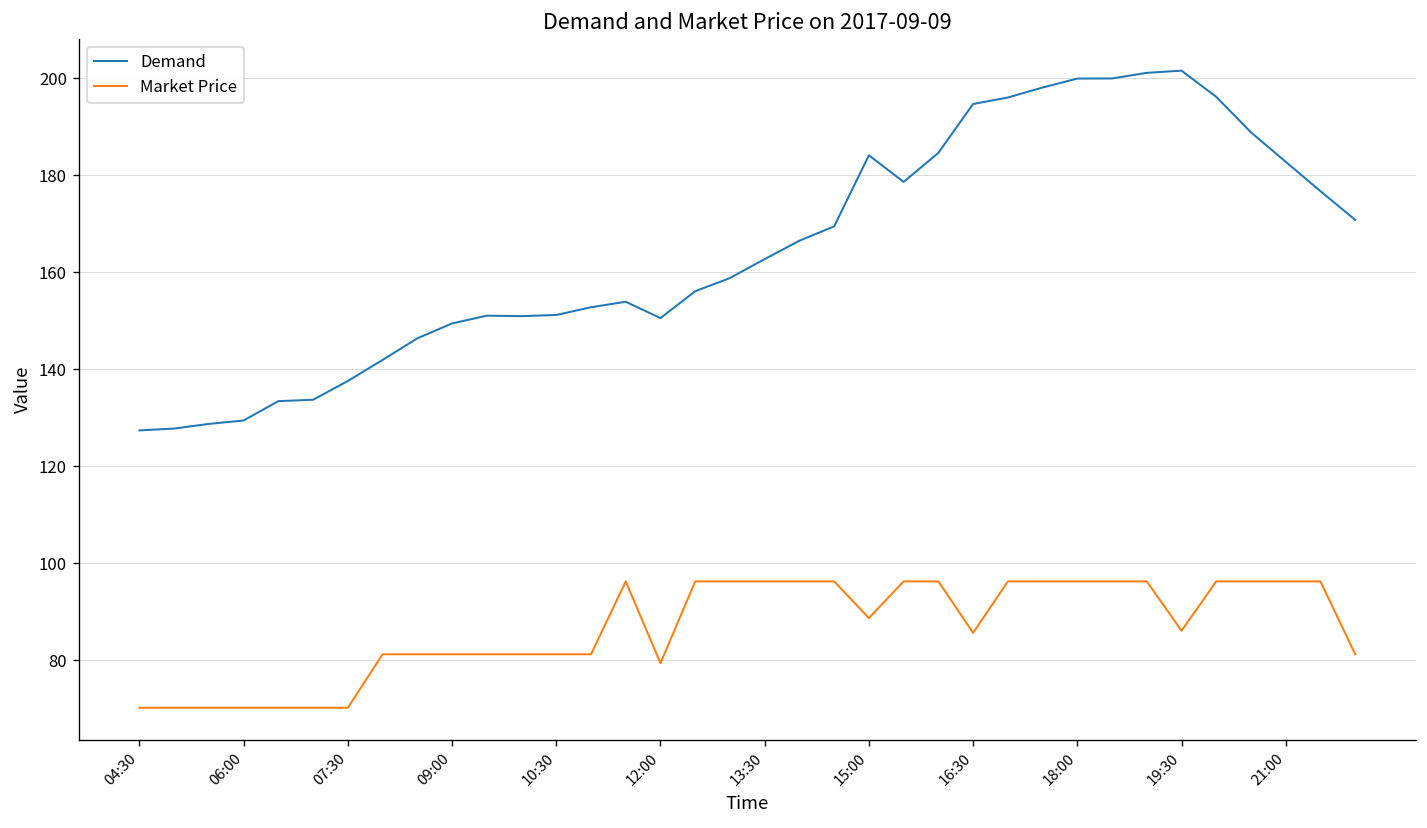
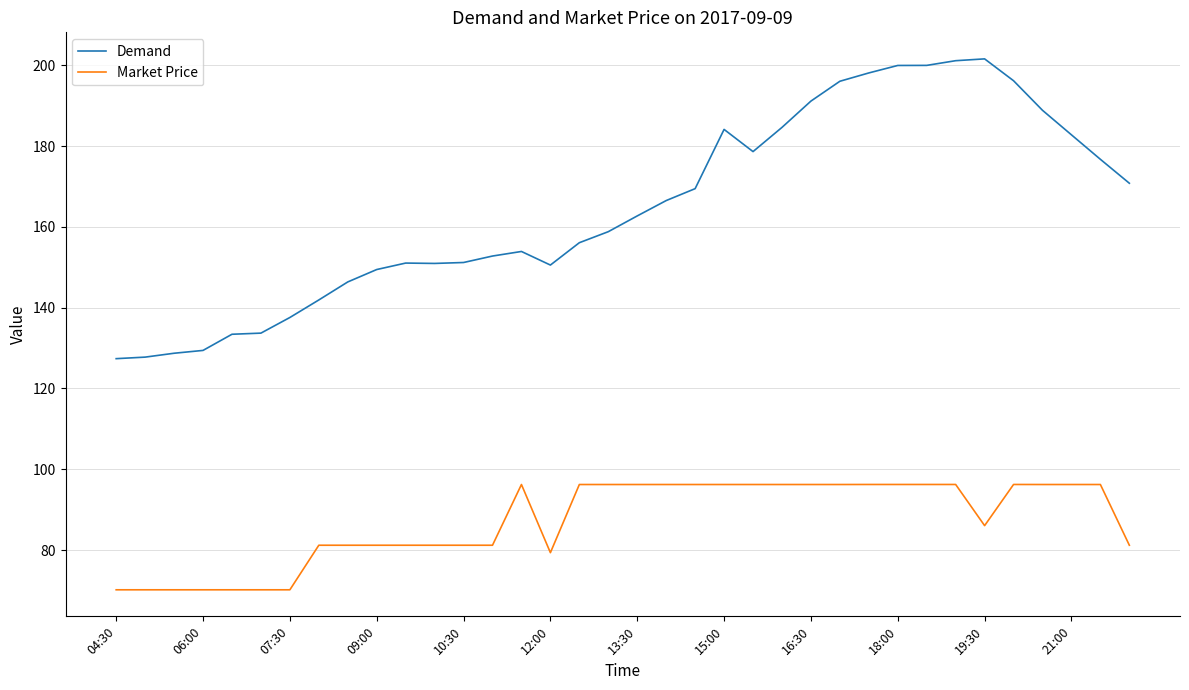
  {
    "Demand": {
      "04:30": 127,
      "06:00": 129,
      "07:30": 138,
      "09:00": 149,
      "10:30": 151,
      "12:00": 151,
      "13:30": 163,
      "15:00": 184,
-     "16:30": 195,
+     "16:30": 191,
      "18:00": 200,
      "19:30": 202,
      "21:00": 183
    },
    "Market Price": {
      "04:30": 70,
      "06:00": 70,
      "07:30": 70,
      "09:00": 81,
      "10:30": 81,
      "12:00": 79,
      "13:30": 96,
-     "15:00": 89,
-     "16:30": 86,
+     "15:00": 96,
+     "16:30": 96,
      "18:00": 96,
      "19:30": 86,
      "21:00": 96
    }
  }
